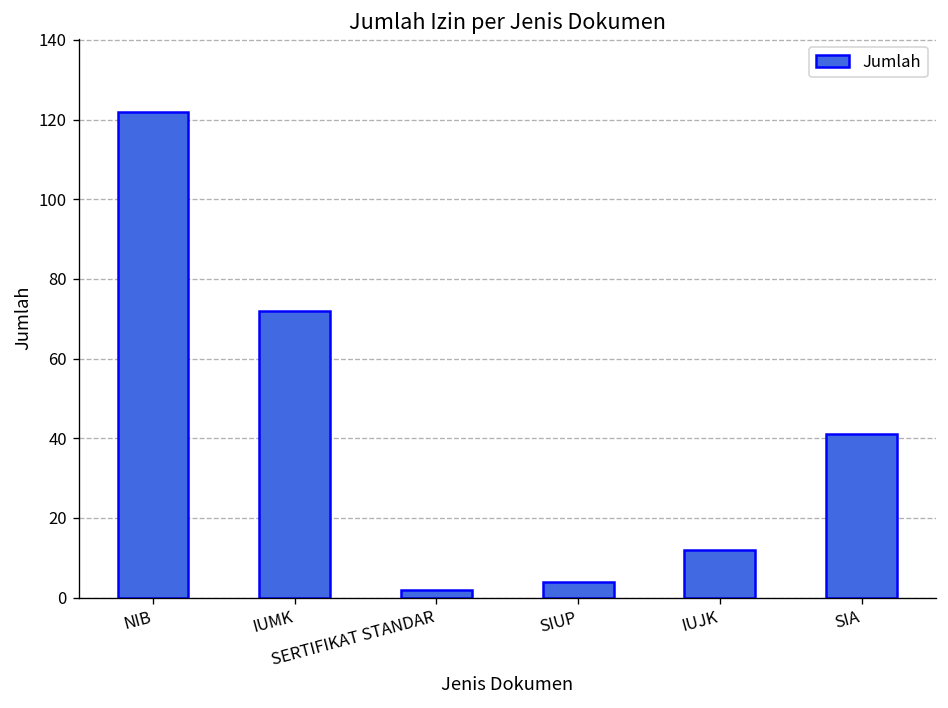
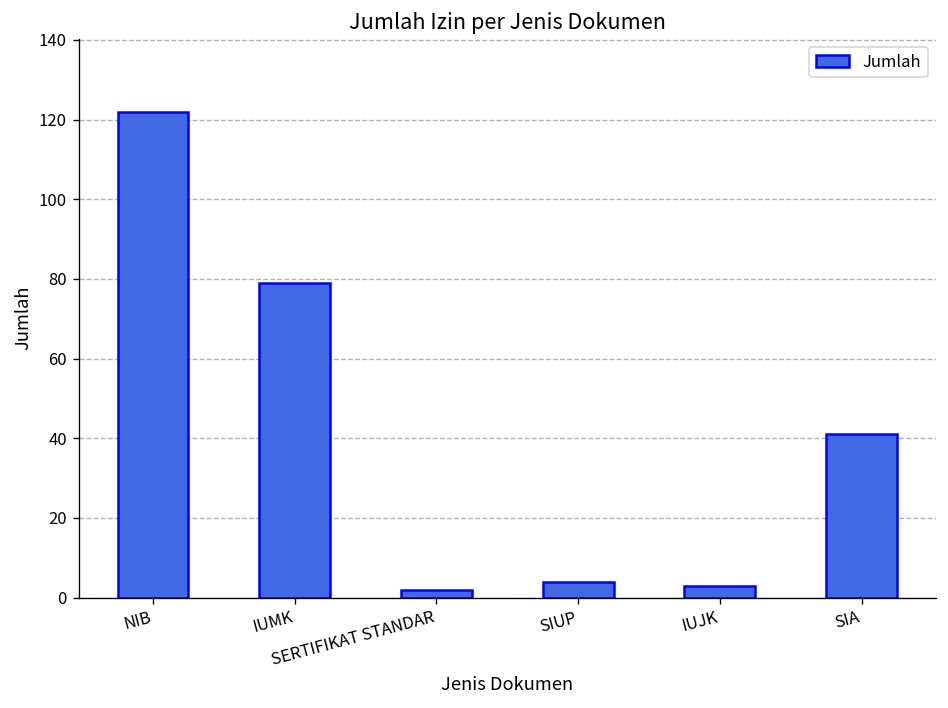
  {
    "NIB": 122,
-   "IUMK": 72,
+   "IUMK": 79,
    "SERTIFIKAT STANDAR": 2,
    "SIUP": 4,
-   "IUJK": 12,
+   "IUJK": 3,
    "SIA": 41
  }
